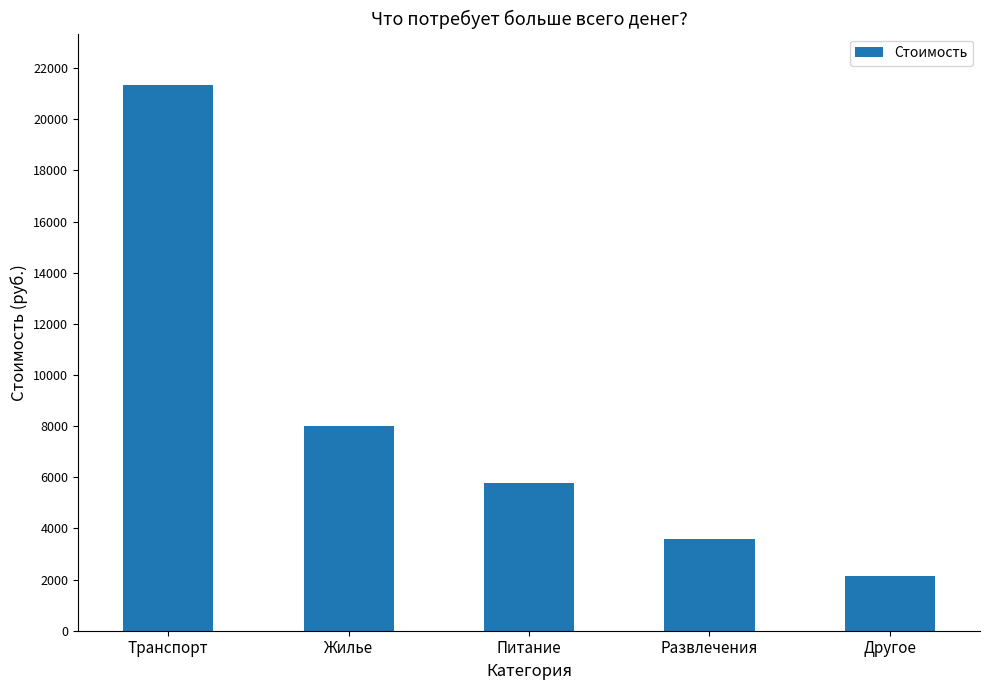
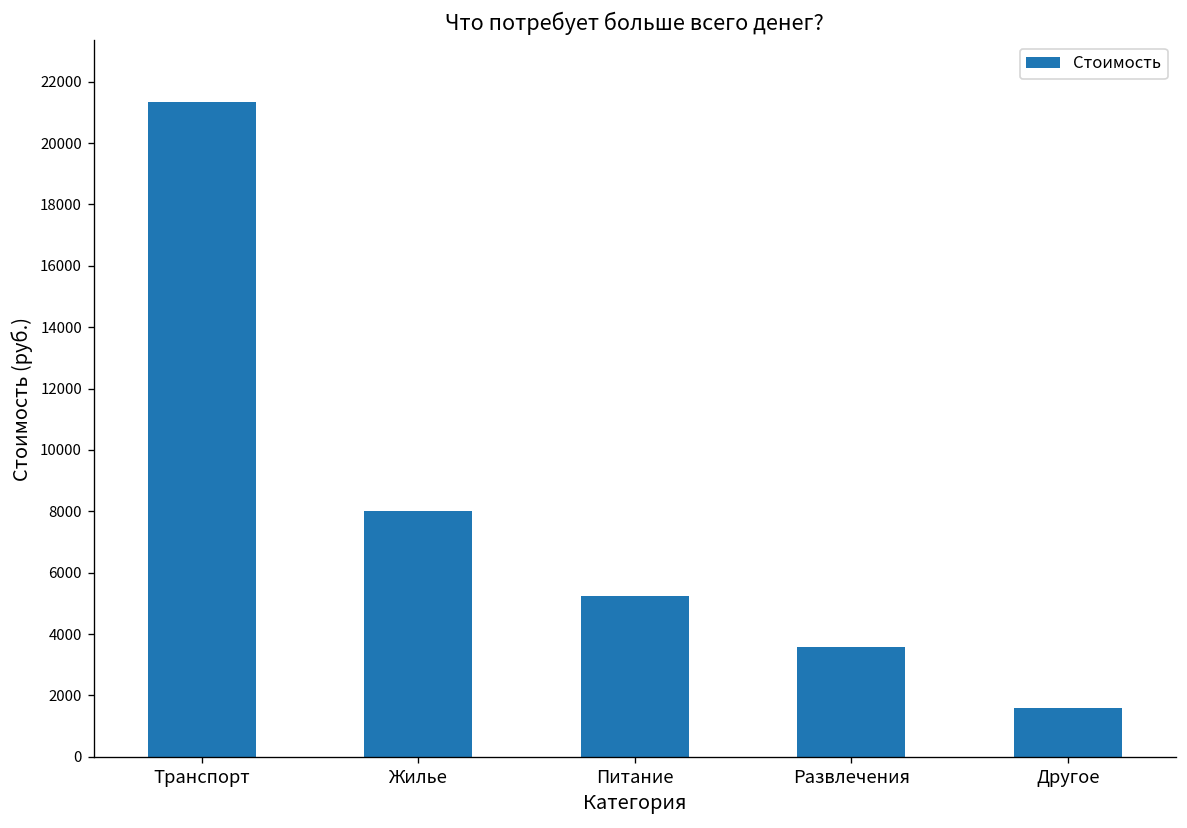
  {
    "Транспорт": 21400,
    "Жилье": 8000,
-   "Питание": 5800,
+   "Питание": 5300,
    "Развлечения": 3600,
-   "Другое": 2200
+   "Другое": 1600
  }
